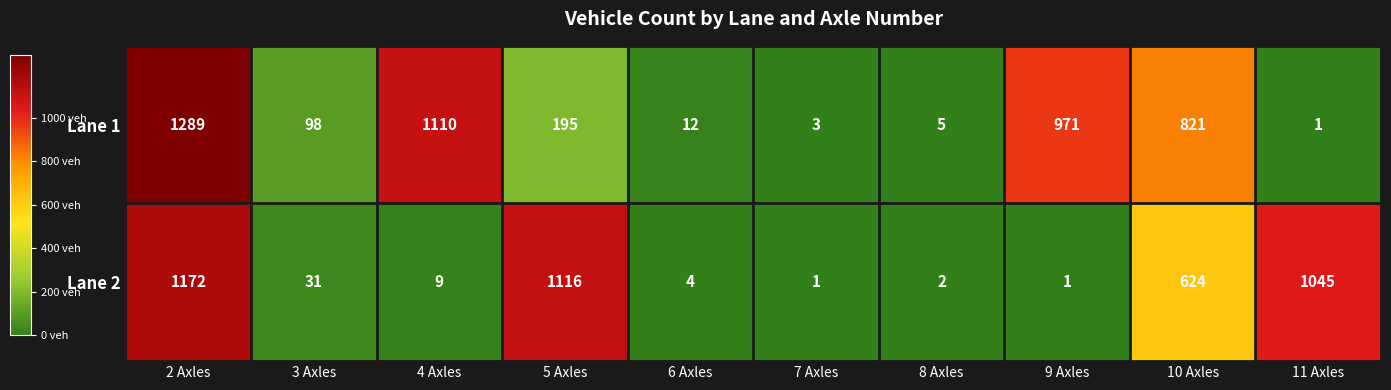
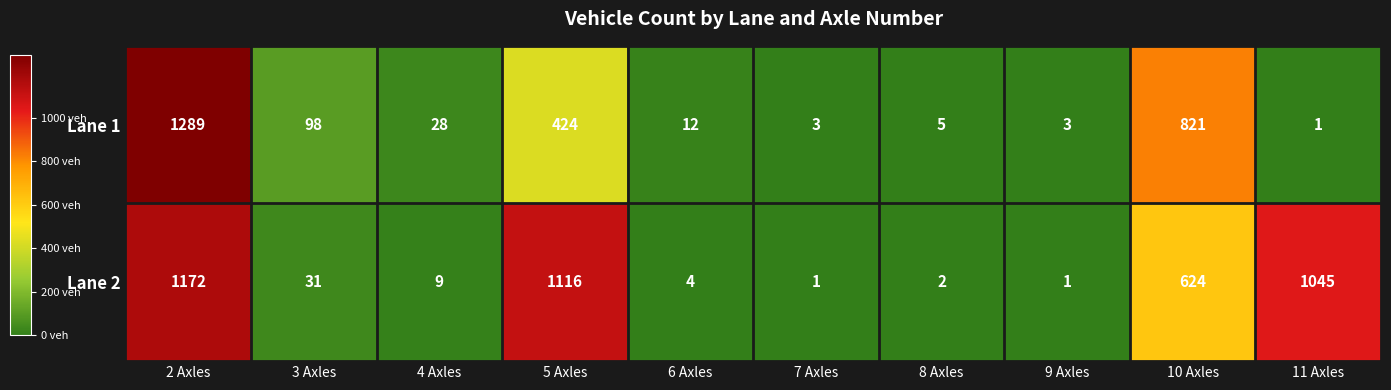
  {
    "Lane 1": {
      "2 Axles": 1289,
      "3 Axles": 98,
-     "4 Axles": 1110,
-     "5 Axles": 195,
+     "4 Axles": 28,
+     "5 Axles": 424,
      "6 Axles": 12,
      "7 Axles": 3,
      "8 Axles": 5,
-     "9 Axles": 971,
+     "9 Axles": 3,
      "10 Axles": 821,
      "11 Axles": 1
    },
    "Lane 2": {
      "2 Axles": 1172,
      "3 Axles": 31,
      "4 Axles": 9,
      "5 Axles": 1116,
      "6 Axles": 4,
      "7 Axles": 1,
      "8 Axles": 2,
      "9 Axles": 1,
      "10 Axles": 624,
      "11 Axles": 1045
    }
  }
